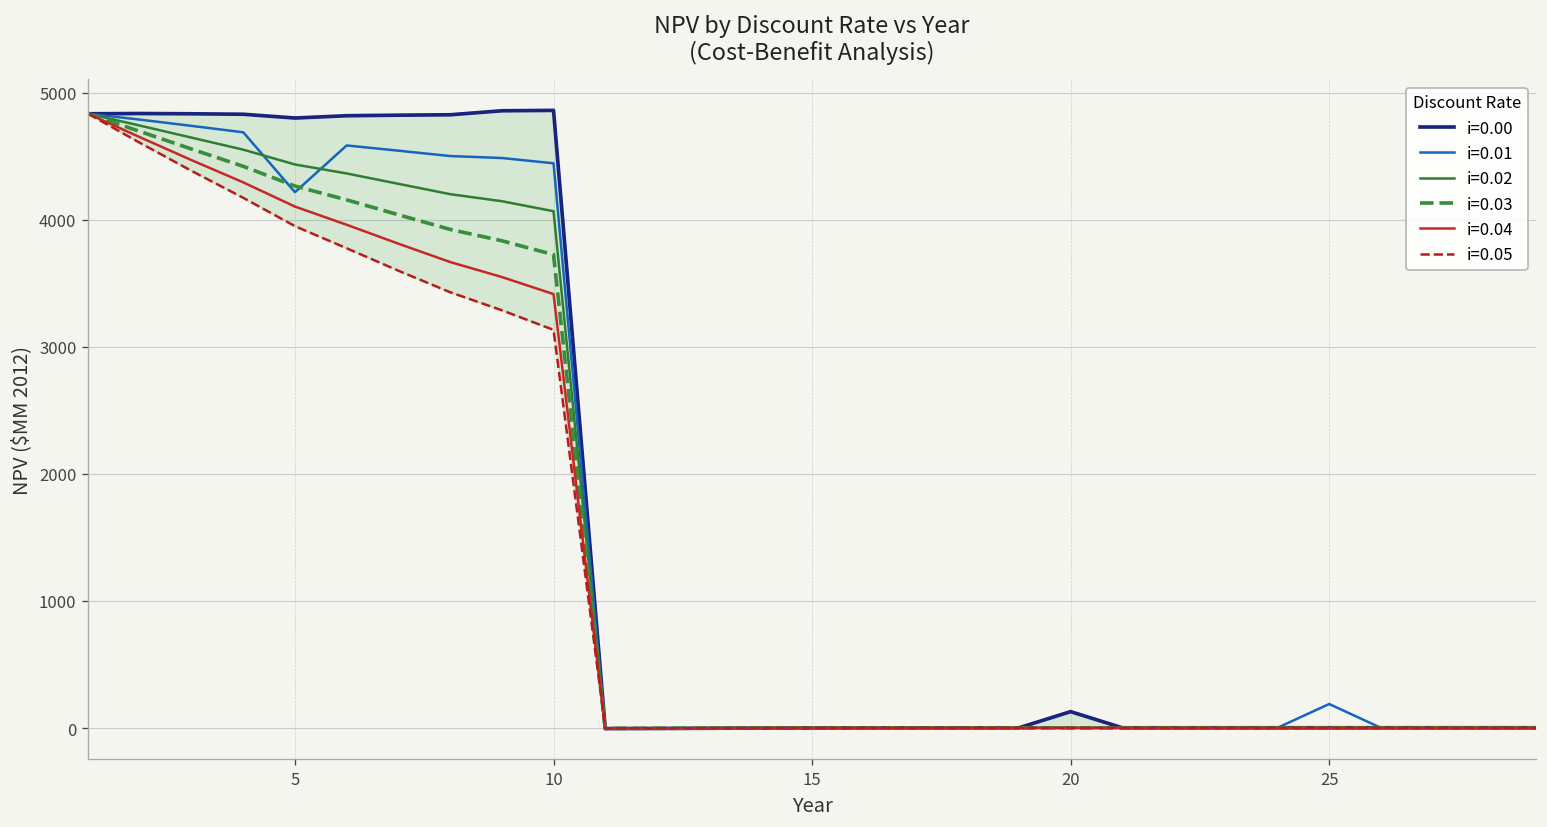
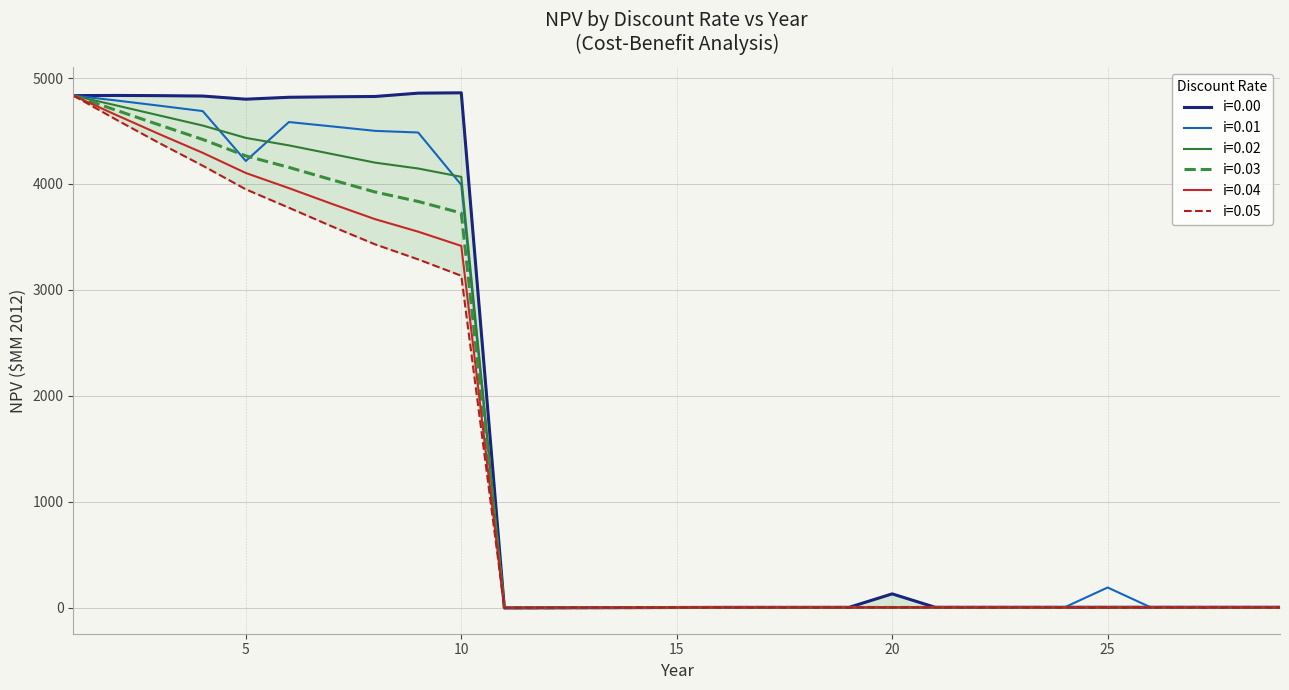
  {
    "i=0.00": {
      "5": 4800,
      "10": 4860,
      "20": 130
    },
    "i=0.01": {
      "5": 4220,
-     "10": 4440,
+     "10": 3990,
      "25": 190
    }
  }
